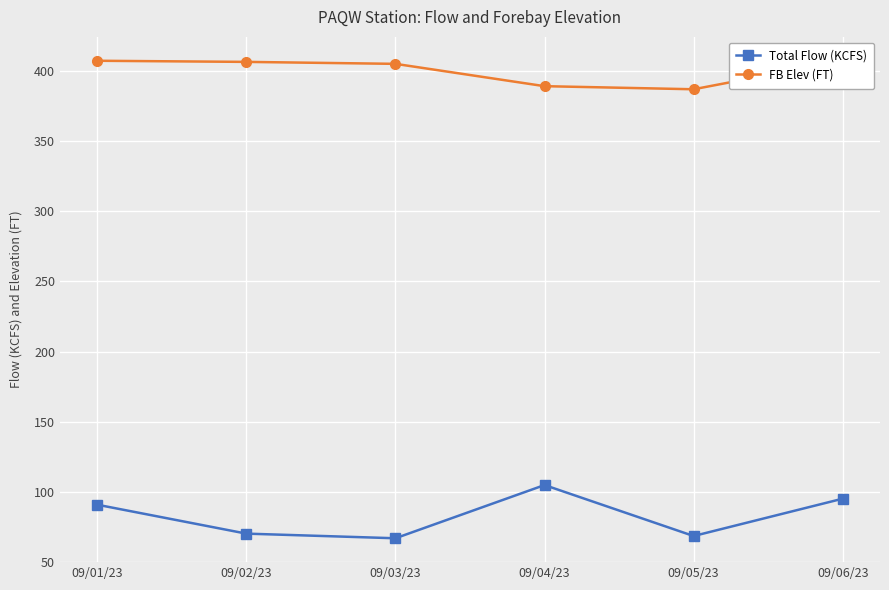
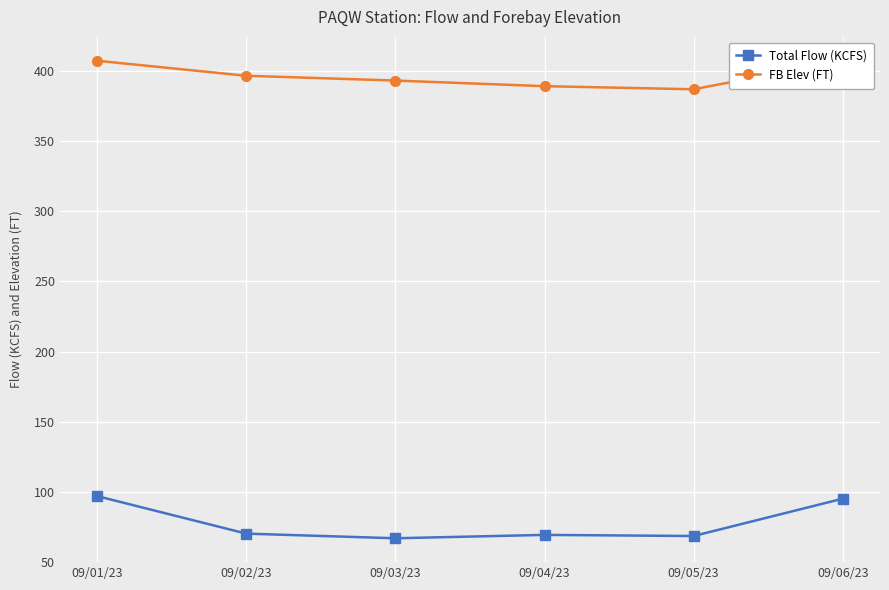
  {
    "Total Flow (KCFS)": {
-     "09/01/23": 91,
+     "09/01/23": 97,
      "09/02/23": 70,
      "09/03/23": 67,
-     "09/04/23": 105,
+     "09/04/23": 69,
      "09/05/23": 69,
      "09/06/23": 95
    },
    "FB Elev (FT)": {
      "09/01/23": 407,
-     "09/02/23": 406,
-     "09/03/23": 405,
+     "09/02/23": 396,
+     "09/03/23": 393,
      "09/04/23": 389,
      "09/05/23": 387
    }
  }
